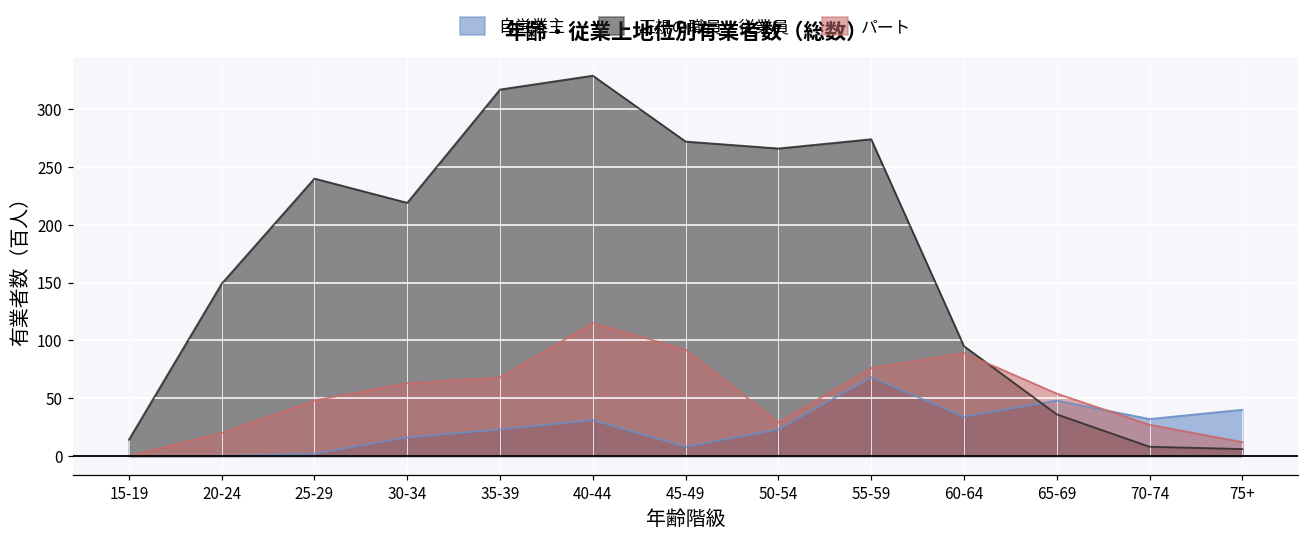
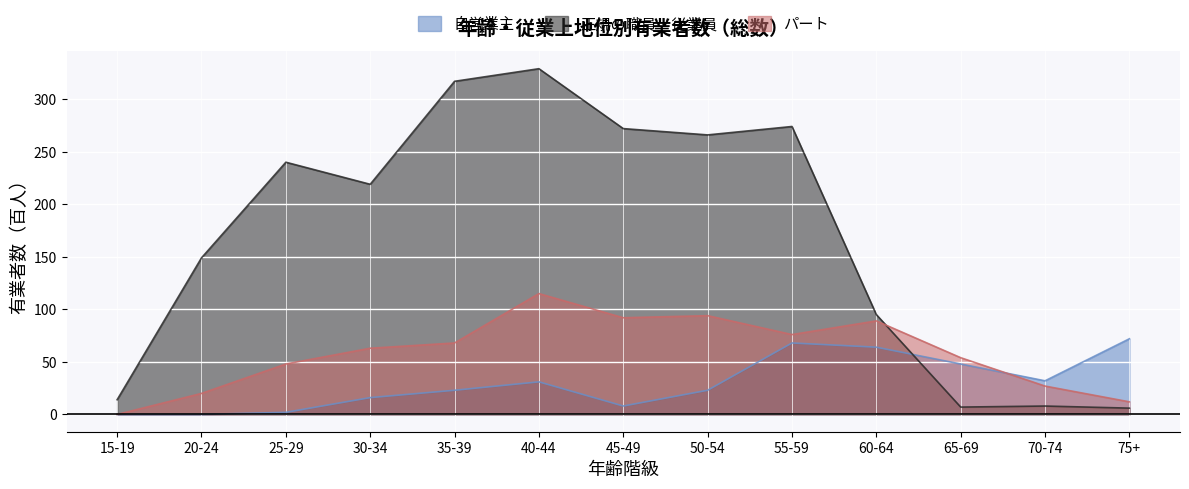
  {
    "自営業主": {
      "20-24": 0,
      "25-29": 2,
      "30-34": 16,
      "35-39": 23,
      "40-44": 31,
      "45-49": 8,
      "50-54": 23,
      "55-59": 68,
-     "60-64": 34,
+     "60-64": 64,
      "65-69": 48,
      "70-74": 32,
-     "75+": 40
+     "75+": 72
    },
    "正規の職員・従業員": {
      "15-19": 14,
      "20-24": 149,
      "25-29": 240,
      "30-34": 219,
      "35-39": 317,
      "40-44": 329,
      "45-49": 272,
      "50-54": 266,
      "55-59": 274,
      "60-64": 95,
-     "65-69": 36,
+     "65-69": 7,
      "70-74": 8,
      "75+": 6
    },
    "パート": {
      "20-24": 20,
      "25-29": 48,
      "30-34": 63,
      "35-39": 68,
      "40-44": 115,
      "45-49": 92,
-     "50-54": 29,
+     "50-54": 94,
      "55-59": 76,
      "60-64": 89,
      "65-69": 54,
      "70-74": 27,
      "75+": 12
    }
  }
